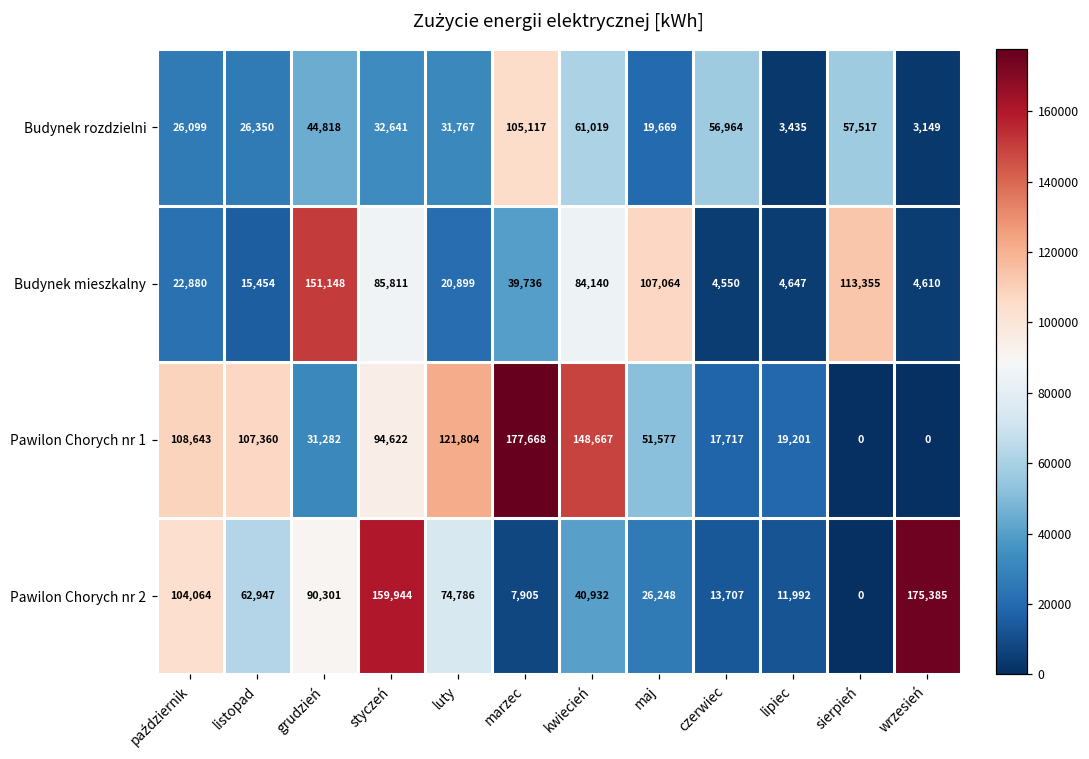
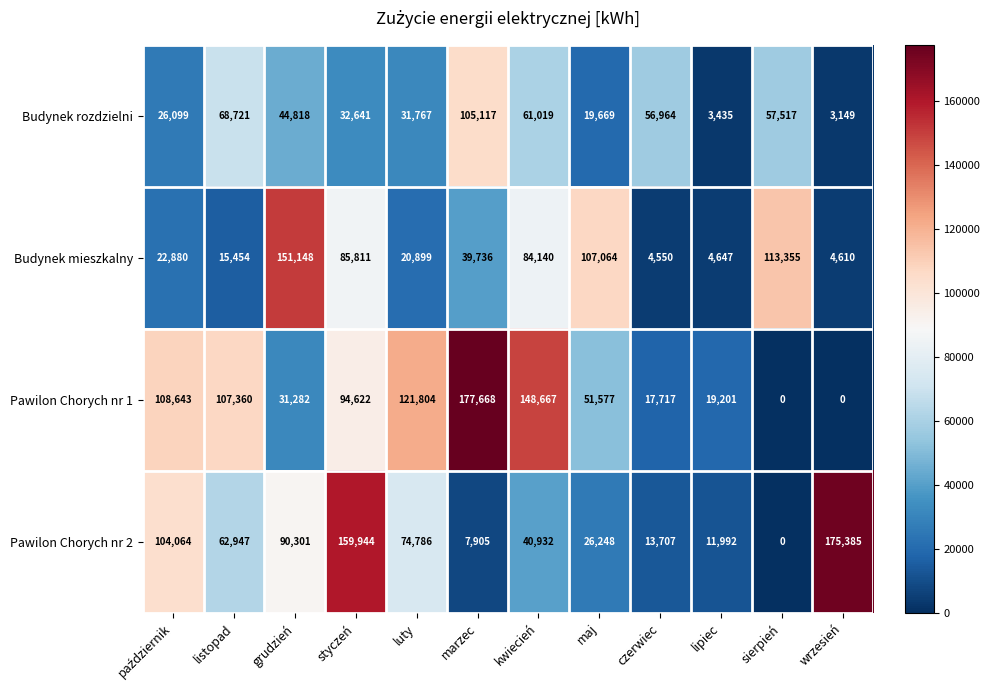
  {
    "Budynek rozdzielni": {
      "październik": "26,099",
-     "listopad": "26,350",
+     "listopad": "68,721",
      "grudzień": "44,818",
      "styczeń": "32,641",
      "luty": "31,767",
      "marzec": "105,117",
      "kwiecień": "61,019",
      "maj": "19,669",
      "czerwiec": "56,964",
      "lipiec": "3,435",
      "sierpień": "57,517",
      "wrzesień": "3,149"
    },
    "Budynek mieszkalny": {
      "październik": "22,880",
      "listopad": "15,454",
      "grudzień": "151,148",
      "styczeń": "85,811",
      "luty": "20,899",
      "marzec": "39,736",
      "kwiecień": "84,140",
      "maj": "107,064",
      "czerwiec": "4,550",
      "lipiec": "4,647",
      "sierpień": "113,355",
      "wrzesień": "4,610"
    },
    "Pawilon Chorych nr 1": {
      "październik": "108,643",
      "listopad": "107,360",
      "grudzień": "31,282",
      "styczeń": "94,622",
      "luty": "121,804",
      "marzec": "177,668",
      "kwiecień": "148,667",
      "maj": "51,577",
      "czerwiec": "17,717",
      "lipiec": "19,201",
      "sierpień": "0",
      "wrzesień": "0"
    },
    "Pawilon Chorych nr 2": {
      "październik": "104,064",
      "listopad": "62,947",
      "grudzień": "90,301",
      "styczeń": "159,944",
      "luty": "74,786",
      "marzec": "7,905",
      "kwiecień": "40,932",
      "maj": "26,248",
      "czerwiec": "13,707",
      "lipiec": "11,992",
      "sierpień": "0",
      "wrzesień": "175,385"
    }
  }
